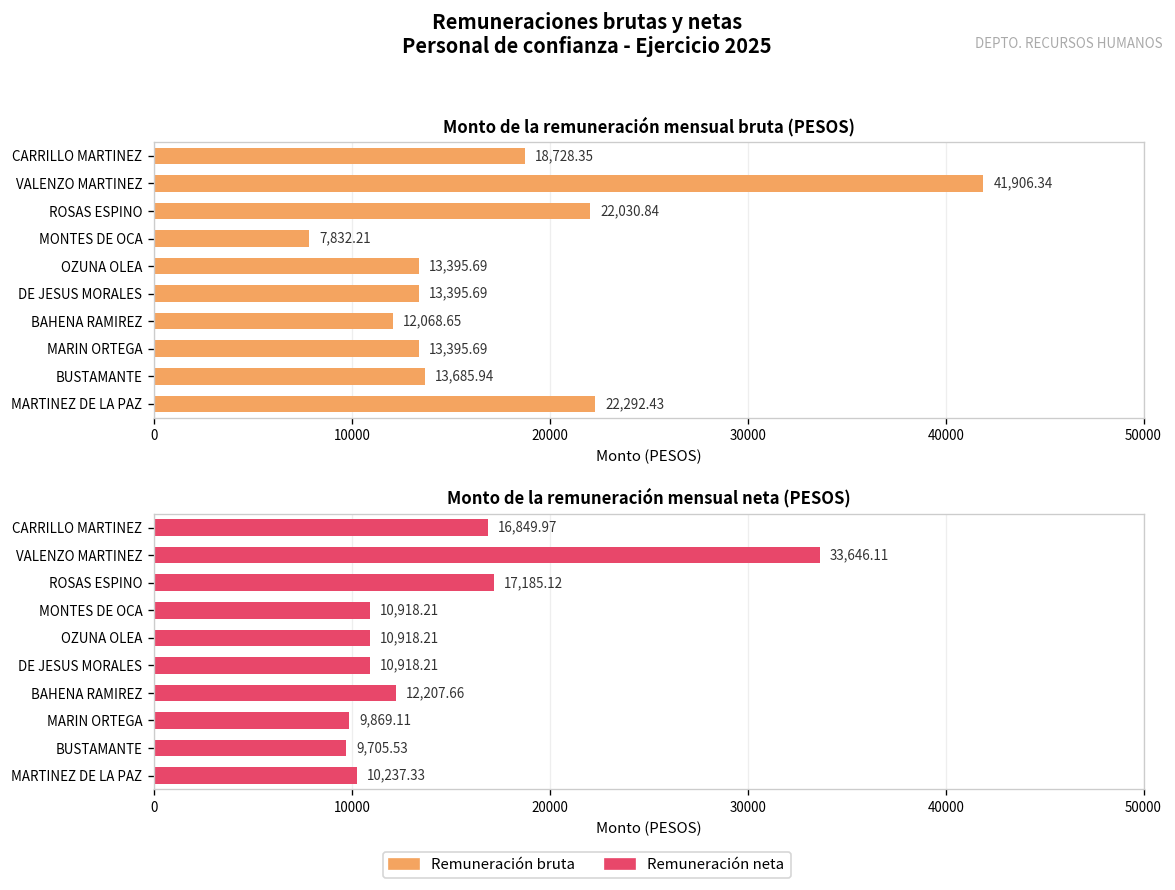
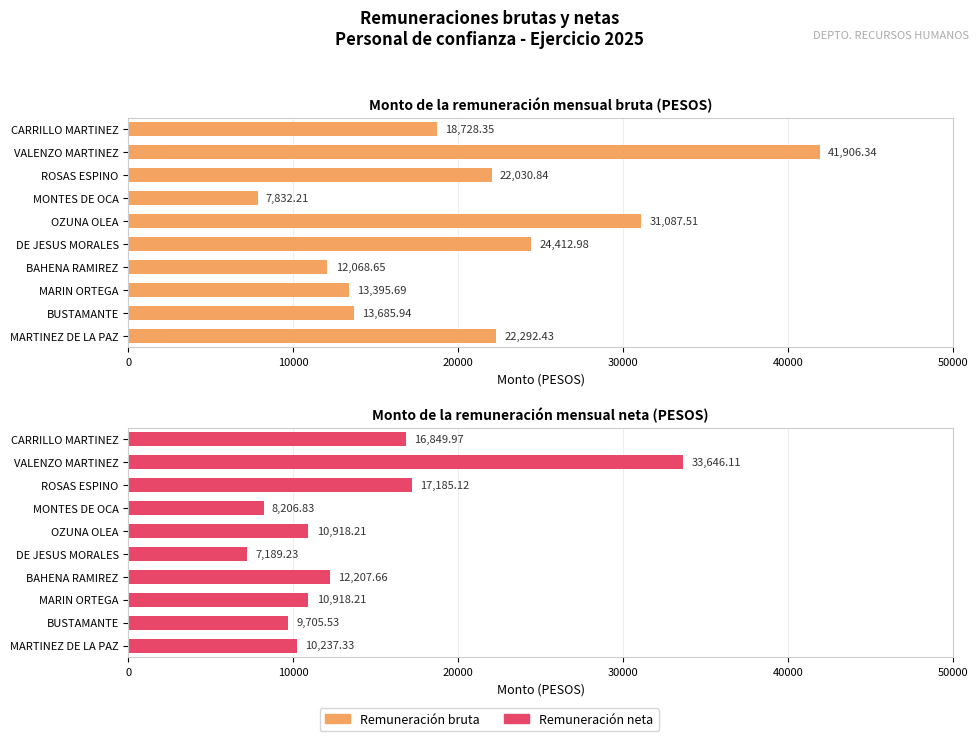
  {
    "Monto de la remuneración mensual bruta (PESOS)": {
      "CARRILLO MARTINEZ": "18,728.35",
      "VALENZO MARTINEZ": "41,906.34",
      "ROSAS ESPINO": "22,030.84",
      "MONTES DE OCA": "7,832.21",
-     "OZUNA OLEA": "13,395.69",
-     "DE JESUS MORALES": "13,395.69",
+     "OZUNA OLEA": "31,087.51",
+     "DE JESUS MORALES": "24,412.98",
      "BAHENA RAMIREZ": "12,068.65",
      "MARIN ORTEGA": "13,395.69",
      "BUSTAMANTE": "13,685.94",
      "MARTINEZ DE LA PAZ": "22,292.43"
    },
    "Monto de la remuneración mensual neta (PESOS)": {
      "CARRILLO MARTINEZ": "16,849.97",
      "VALENZO MARTINEZ": "33,646.11",
      "ROSAS ESPINO": "17,185.12",
-     "MONTES DE OCA": "10,918.21",
+     "MONTES DE OCA": "8,206.83",
      "OZUNA OLEA": "10,918.21",
-     "DE JESUS MORALES": "10,918.21",
+     "DE JESUS MORALES": "7,189.23",
      "BAHENA RAMIREZ": "12,207.66",
-     "MARIN ORTEGA": "9,869.11",
+     "MARIN ORTEGA": "10,918.21",
      "BUSTAMANTE": "9,705.53",
      "MARTINEZ DE LA PAZ": "10,237.33"
    }
  }
